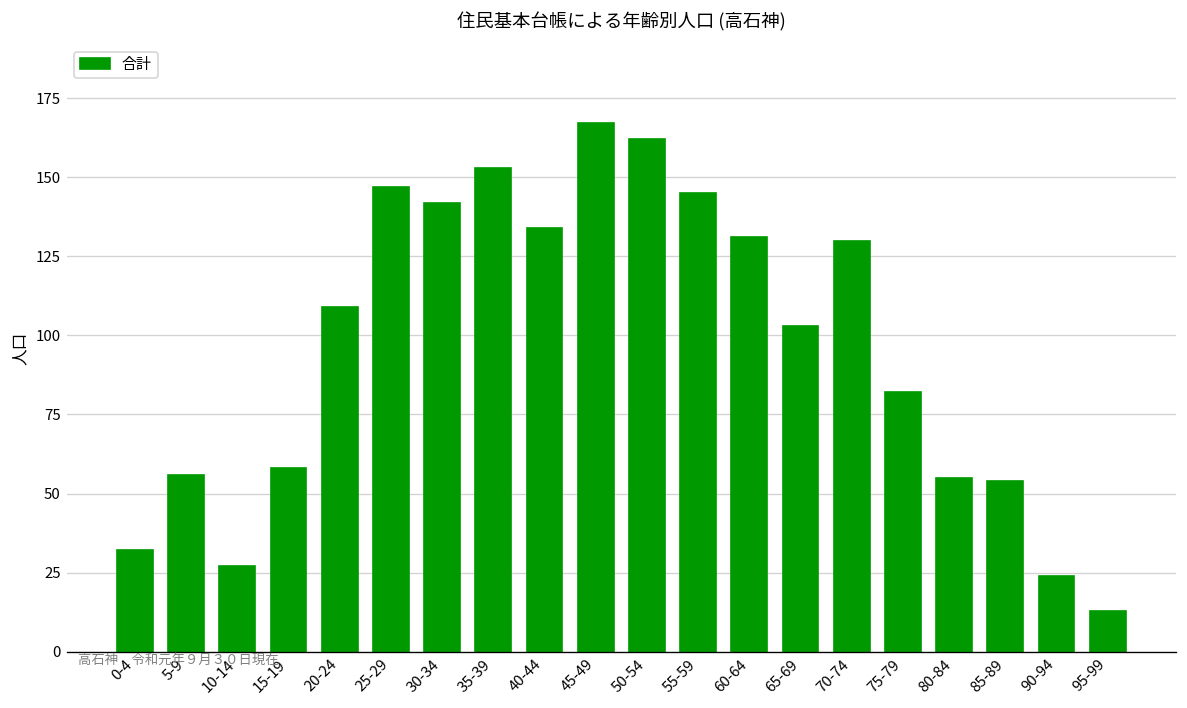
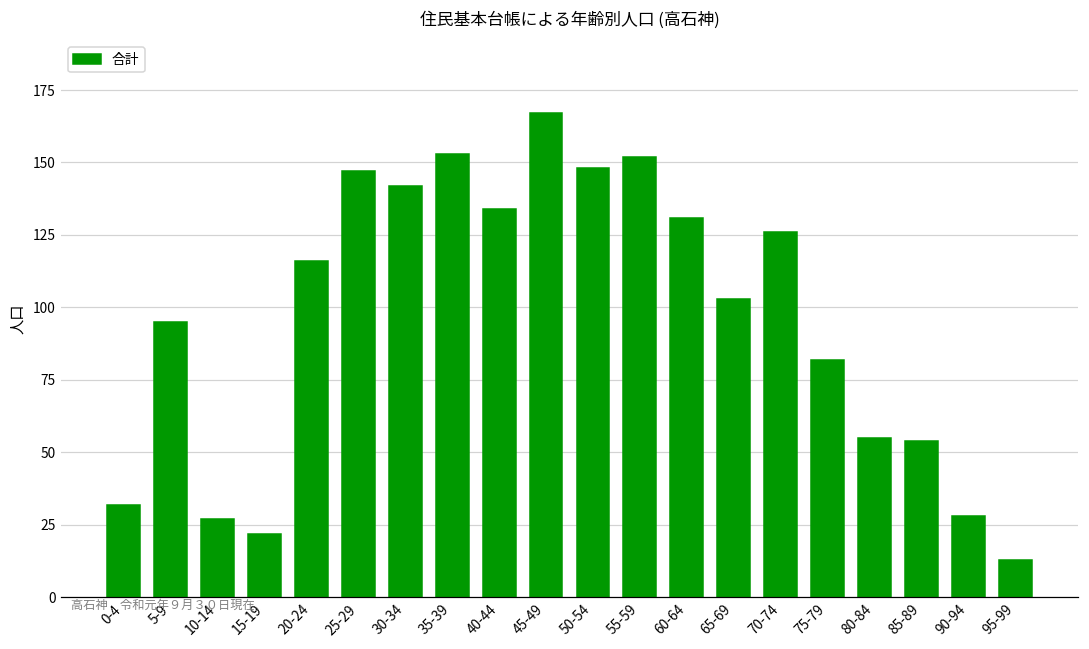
  {
    "0-4": 32,
-   "5-9": 56,
+   "5-9": 95,
    "10-14": 27,
-   "15-19": 58,
-   "20-24": 109,
+   "15-19": 22,
+   "20-24": 116,
    "25-29": 147,
    "30-34": 142,
    "35-39": 153,
    "40-44": 134,
    "45-49": 167,
-   "50-54": 162,
-   "55-59": 145,
+   "50-54": 148,
+   "55-59": 152,
    "60-64": 131,
    "65-69": 103,
-   "70-74": 130,
+   "70-74": 126,
    "75-79": 82,
    "80-84": 55,
    "85-89": 54,
-   "90-94": 24,
+   "90-94": 28,
    "95-99": 13
  }
